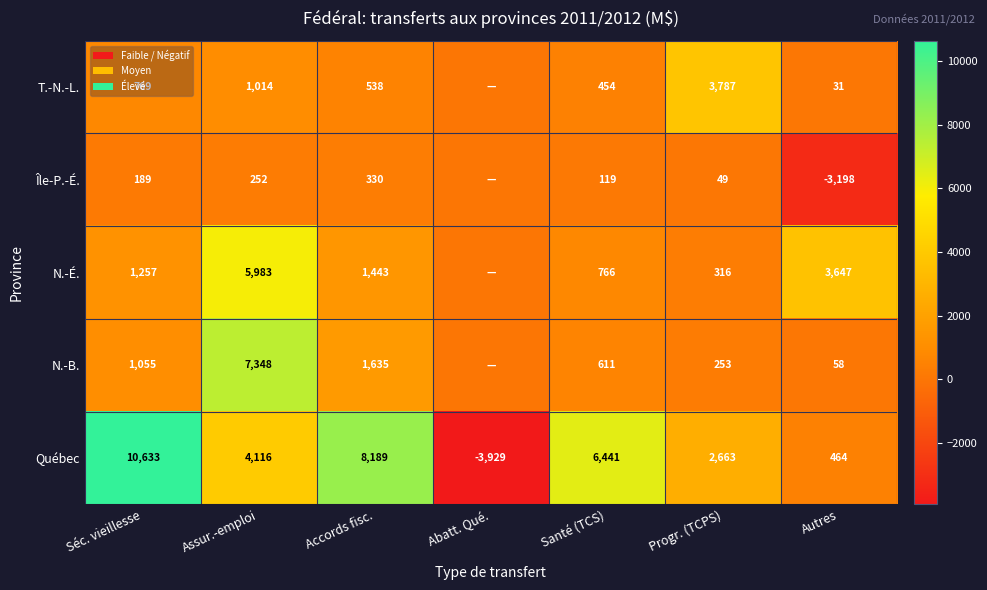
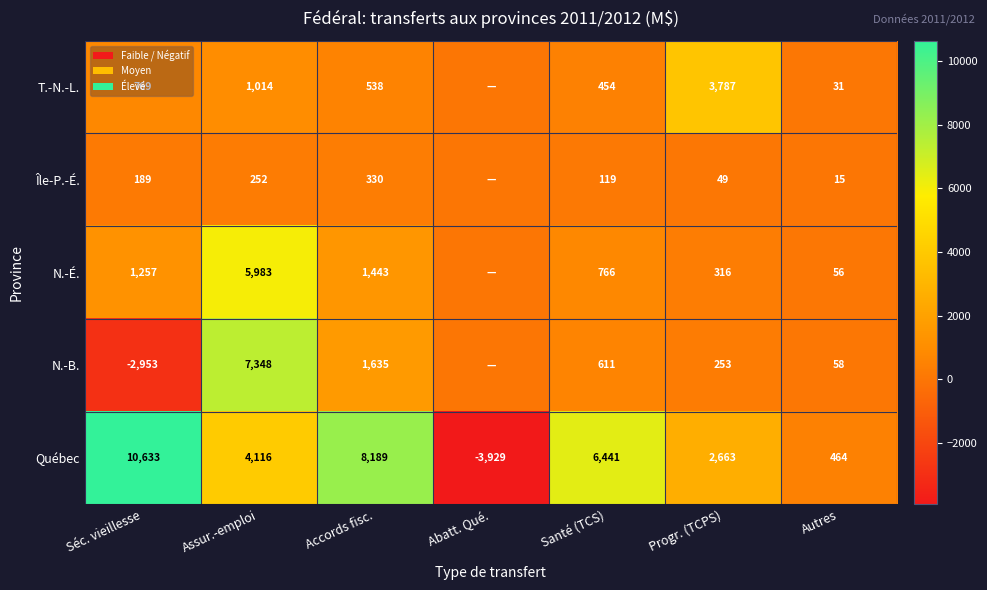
  {
    "T.-N.-L.": {
      "Assur.-emploi": "1,014",
      "Accords fisc.": "538",
      "Santé (TCS)": "454",
      "Progr. (TCPS)": "3,787",
      "Autres": "31"
    },
    "Île-P.-É.": {
      "Séc. vieillesse": "189",
      "Assur.-emploi": "252",
      "Accords fisc.": "330",
      "Santé (TCS)": "119",
      "Progr. (TCPS)": "49",
-     "Autres": "-3,198"
+     "Autres": "15"
    },
    "N.-É.": {
      "Séc. vieillesse": "1,257",
      "Assur.-emploi": "5,983",
      "Accords fisc.": "1,443",
      "Santé (TCS)": "766",
      "Progr. (TCPS)": "316",
-     "Autres": "3,647"
+     "Autres": "56"
    },
    "N.-B.": {
-     "Séc. vieillesse": "1,055",
+     "Séc. vieillesse": "-2,953",
      "Assur.-emploi": "7,348",
      "Accords fisc.": "1,635",
      "Santé (TCS)": "611",
      "Progr. (TCPS)": "253",
      "Autres": "58"
    },
    "Québec": {
      "Séc. vieillesse": "10,633",
      "Assur.-emploi": "4,116",
      "Accords fisc.": "8,189",
      "Abatt. Qué.": "-3,929",
      "Santé (TCS)": "6,441",
      "Progr. (TCPS)": "2,663",
      "Autres": "464"
    }
  }
